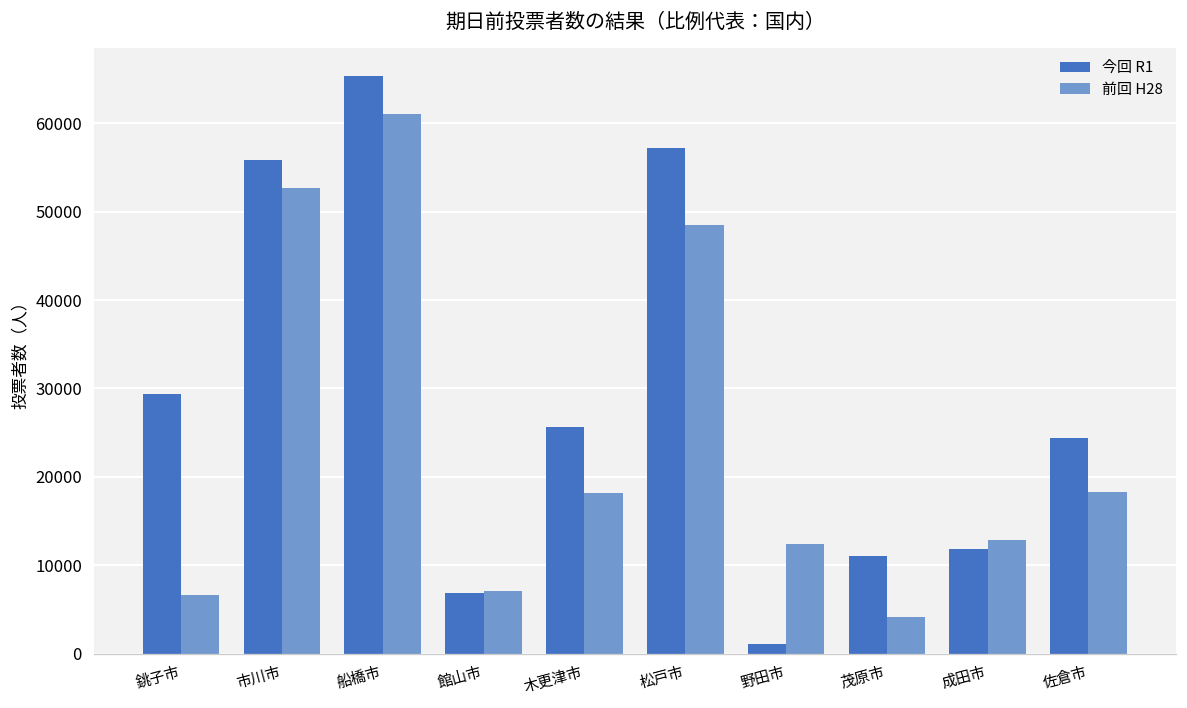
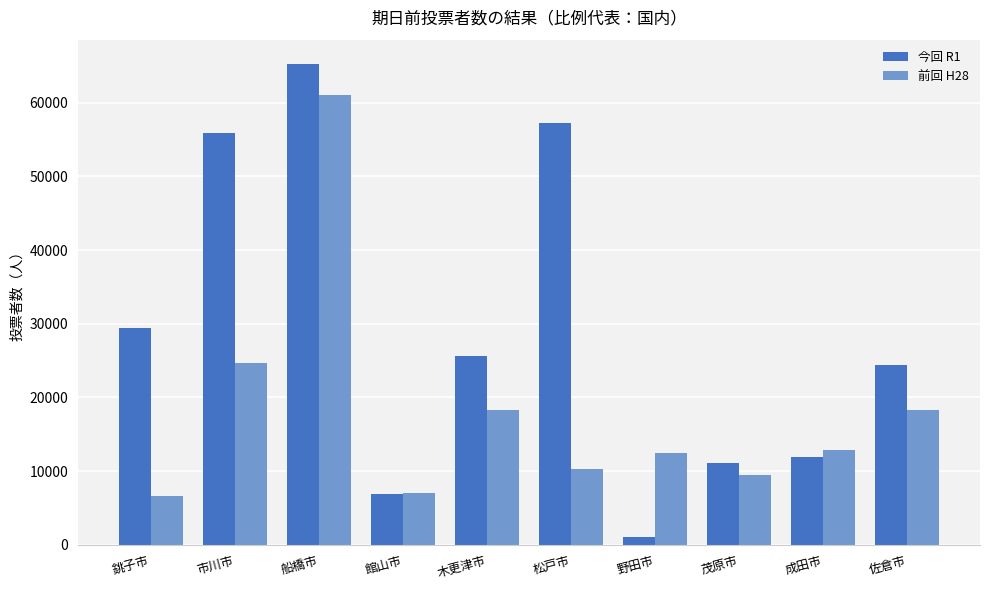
  {
    "今回 R1": {
      "銚子市": 29000,
      "市川市": 56000,
      "船橋市": 65000,
      "館山市": 7000,
      "木更津市": 26000,
      "松戸市": 57000,
      "野田市": 1000,
      "茂原市": 11000,
      "成田市": 12000,
      "佐倉市": 24000
    },
    "前回 H28": {
      "銚子市": 7000,
-     "市川市": 53000,
+     "市川市": 25000,
      "船橋市": 61000,
      "館山市": 7000,
      "木更津市": 18000,
-     "松戸市": 48000,
+     "松戸市": 10000,
      "野田市": 12000,
-     "茂原市": 4000,
+     "茂原市": 9000,
      "成田市": 13000,
      "佐倉市": 18000
    }
  }
